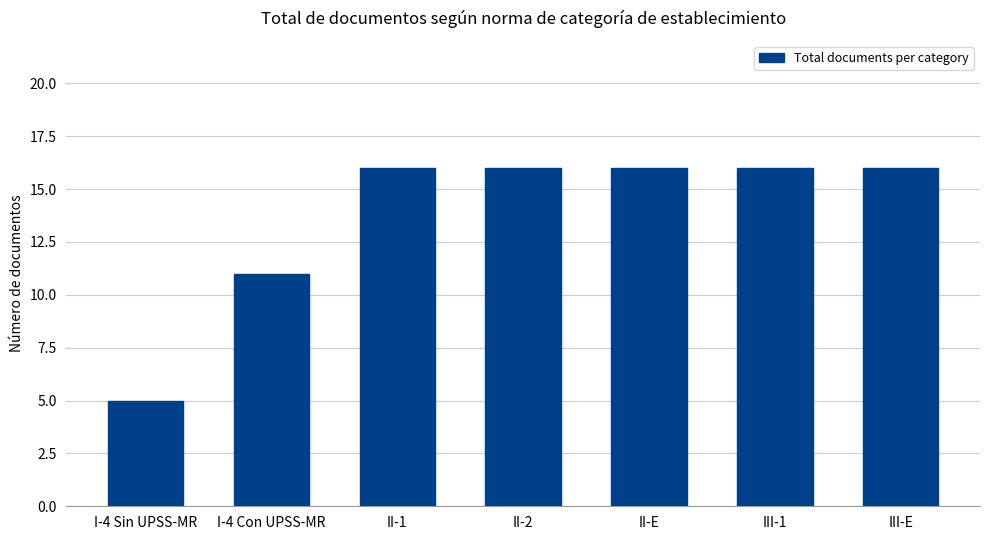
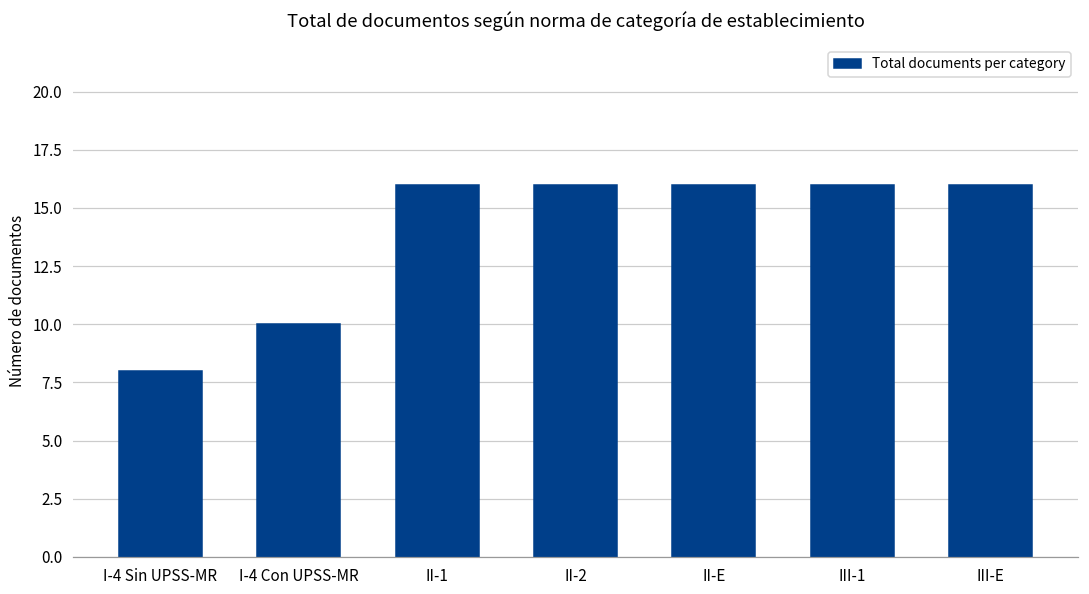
  {
-   "I-4 Sin UPSS-MR": 5,
-   "I-4 Con UPSS-MR": 11,
+   "I-4 Sin UPSS-MR": 8,
+   "I-4 Con UPSS-MR": 10,
    "II-1": 16,
    "II-2": 16,
    "II-E": 16,
    "III-1": 16,
    "III-E": 16
  }
